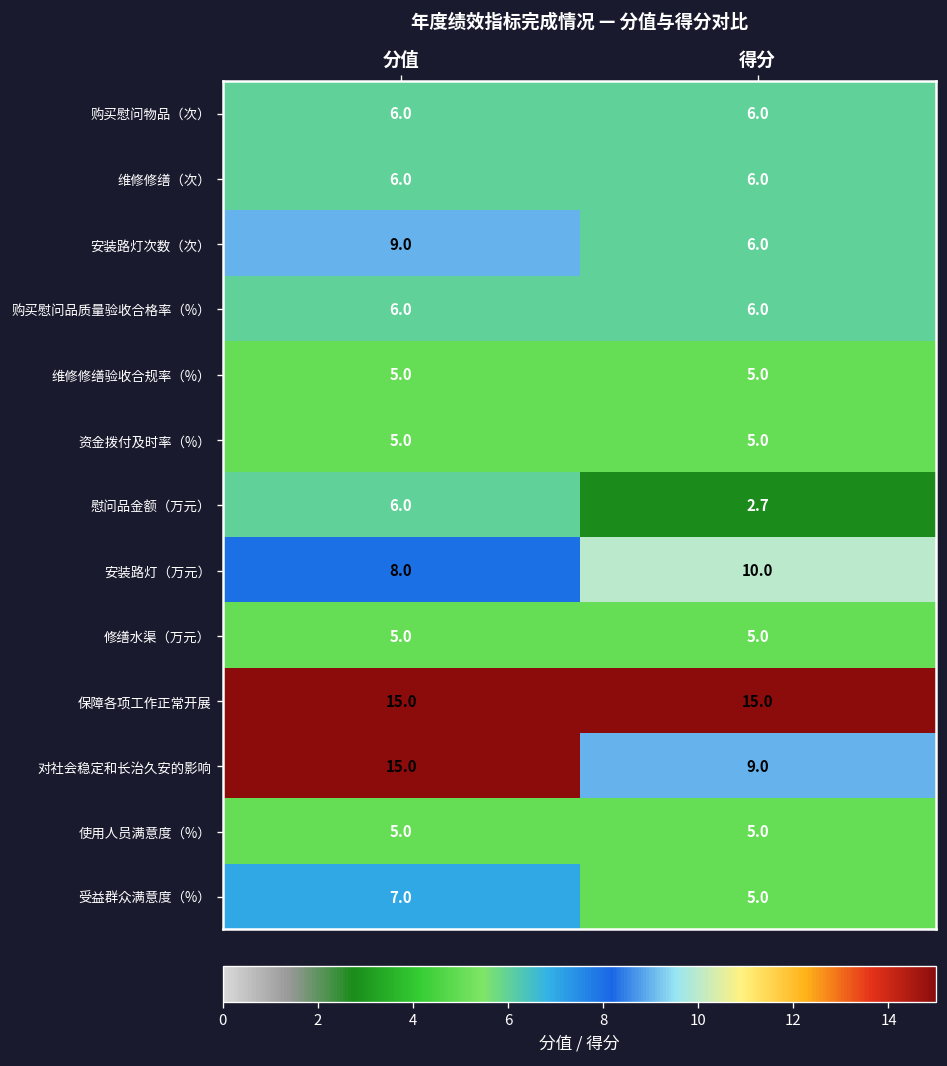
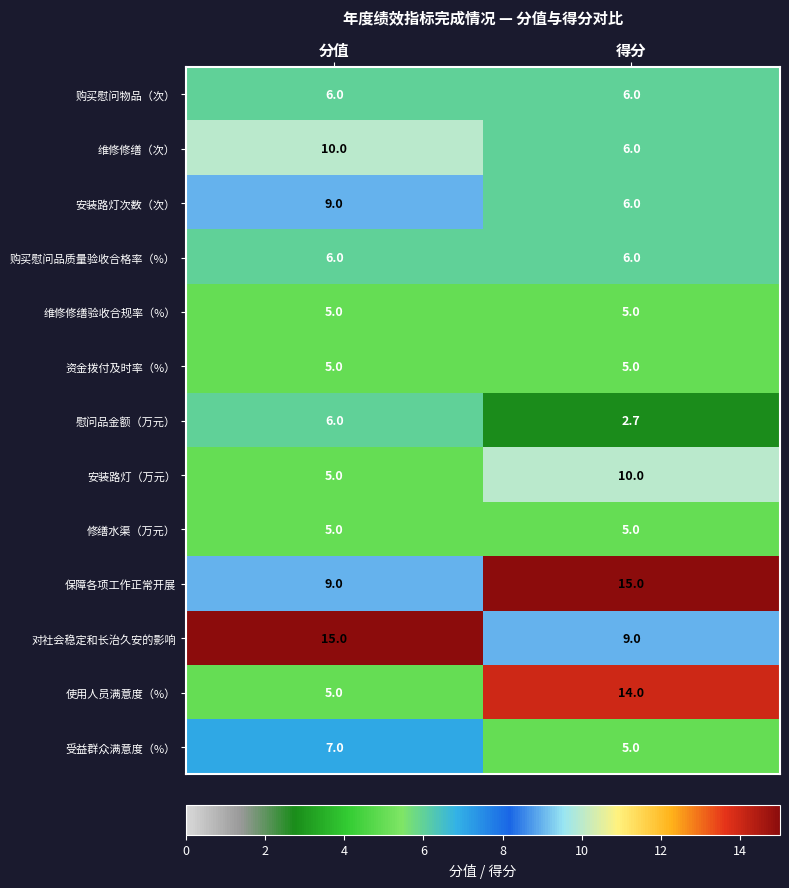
  {
    "购买慰问物品（次）": {
      "分值": 6.0,
      "得分": 6.0
    },
    "维修修缮（次）": {
-     "分值": 6.0,
+     "分值": 10.0,
      "得分": 6.0
    },
    "安装路灯次数（次）": {
      "分值": 9.0,
      "得分": 6.0
    },
    "购买慰问品质量验收合格率（%）": {
      "分值": 6.0,
      "得分": 6.0
    },
    "维修修缮验收合规率（%）": {
      "分值": 5.0,
      "得分": 5.0
    },
    "资金拨付及时率（%）": {
      "分值": 5.0,
      "得分": 5.0
    },
    "慰问品金额（万元）": {
      "分值": 6.0,
      "得分": 2.7
    },
    "安装路灯（万元）": {
-     "分值": 8.0,
+     "分值": 5.0,
      "得分": 10.0
    },
    "修缮水渠（万元）": {
      "分值": 5.0,
      "得分": 5.0
    },
    "保障各项工作正常开展": {
-     "分值": 15.0,
+     "分值": 9.0,
      "得分": 15.0
    },
    "对社会稳定和长治久安的影响": {
      "分值": 15.0,
      "得分": 9.0
    },
    "使用人员满意度（%）": {
      "分值": 5.0,
-     "得分": 5.0
+     "得分": 14.0
    },
    "受益群众满意度（%）": {
      "分值": 7.0,
      "得分": 5.0
    }
  }
